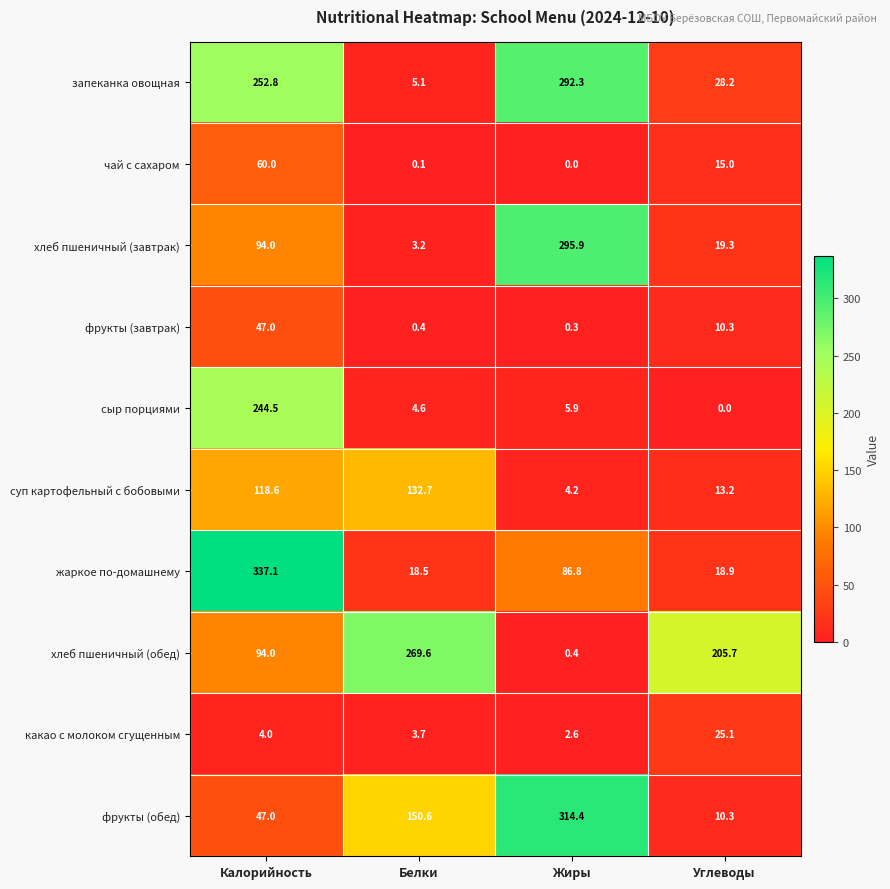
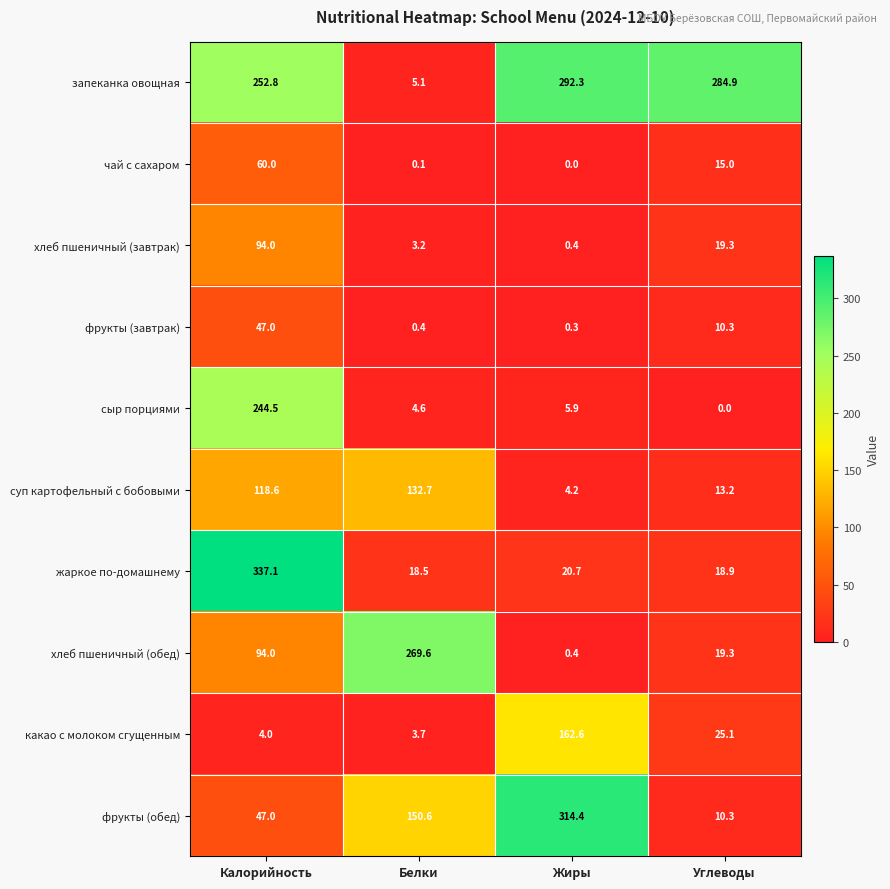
  {
    "запеканка овощная": {
      "Калорийность": 252.8,
      "Белки": 5.1,
      "Жиры": 292.3,
-     "Углеводы": 28.2
+     "Углеводы": 284.9
    },
    "чай с сахаром": {
      "Калорийность": 60.0,
      "Белки": 0.1,
      "Жиры": 0.0,
      "Углеводы": 15.0
    },
    "хлеб пшеничный (завтрак)": {
      "Калорийность": 94.0,
      "Белки": 3.2,
-     "Жиры": 295.9,
+     "Жиры": 0.4,
      "Углеводы": 19.3
    },
    "фрукты (завтрак)": {
      "Калорийность": 47.0,
      "Белки": 0.4,
      "Жиры": 0.3,
      "Углеводы": 10.3
    },
    "сыр порциями": {
      "Калорийность": 244.5,
      "Белки": 4.6,
      "Жиры": 5.9,
      "Углеводы": 0.0
    },
    "суп картофельный с бобовыми": {
      "Калорийность": 118.6,
      "Белки": 132.7,
      "Жиры": 4.2,
      "Углеводы": 13.2
    },
    "жаркое по-домашнему": {
      "Калорийность": 337.1,
      "Белки": 18.5,
-     "Жиры": 86.8,
+     "Жиры": 20.7,
      "Углеводы": 18.9
    },
    "хлеб пшеничный (обед)": {
      "Калорийность": 94.0,
      "Белки": 269.6,
      "Жиры": 0.4,
-     "Углеводы": 205.7
+     "Углеводы": 19.3
    },
    "какао с молоком сгущенным": {
      "Калорийность": 4.0,
      "Белки": 3.7,
-     "Жиры": 2.6,
+     "Жиры": 162.6,
      "Углеводы": 25.1
    },
    "фрукты (обед)": {
      "Калорийность": 47.0,
      "Белки": 150.6,
      "Жиры": 314.4,
      "Углеводы": 10.3
    }
  }
